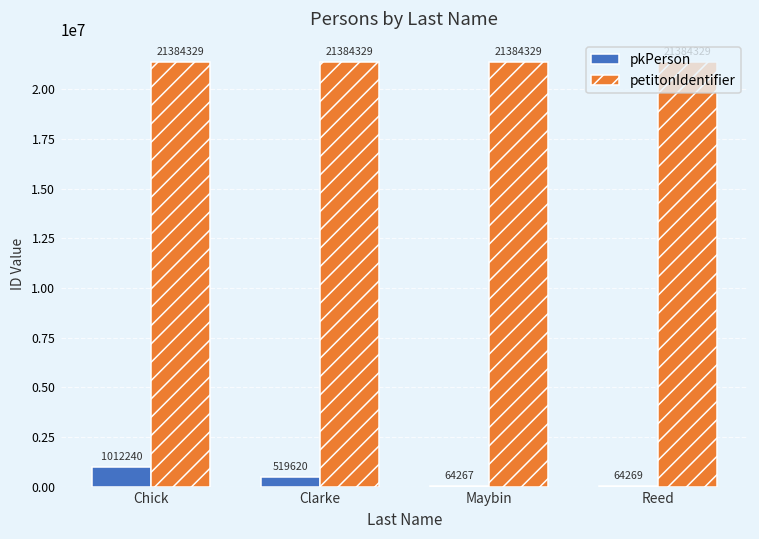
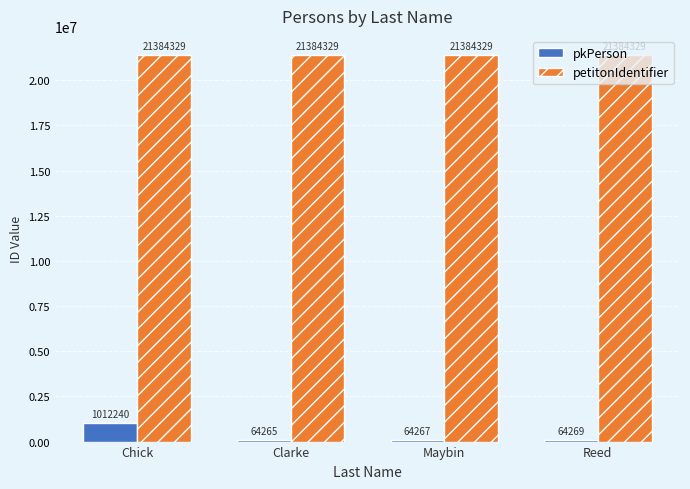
  {
    "pkPerson": {
      "Chick": 1012240,
-     "Clarke": 519620,
+     "Clarke": 64265,
      "Maybin": 64267,
      "Reed": 64269
    },
    "petitonIdentifier": {
      "Chick": 21384329,
      "Clarke": 21384329,
      "Maybin": 21384329
    }
  }
